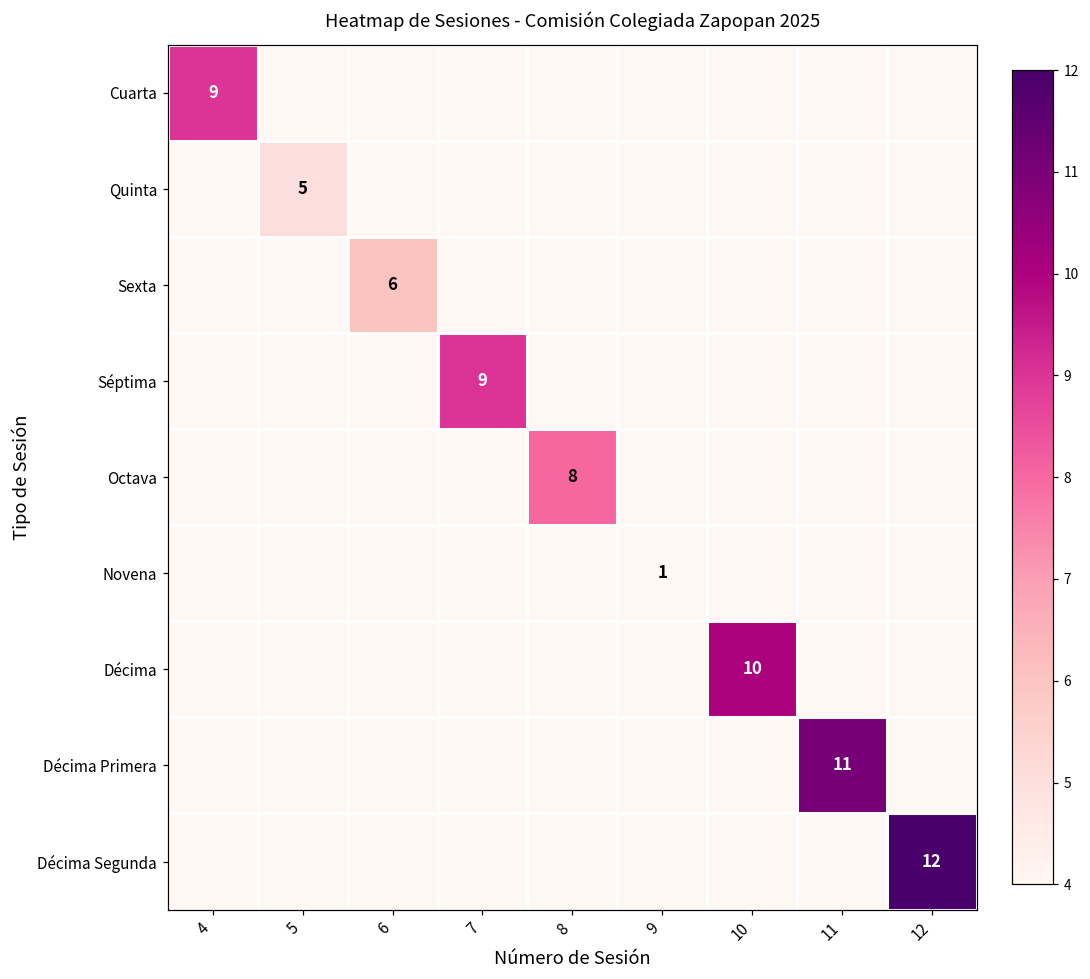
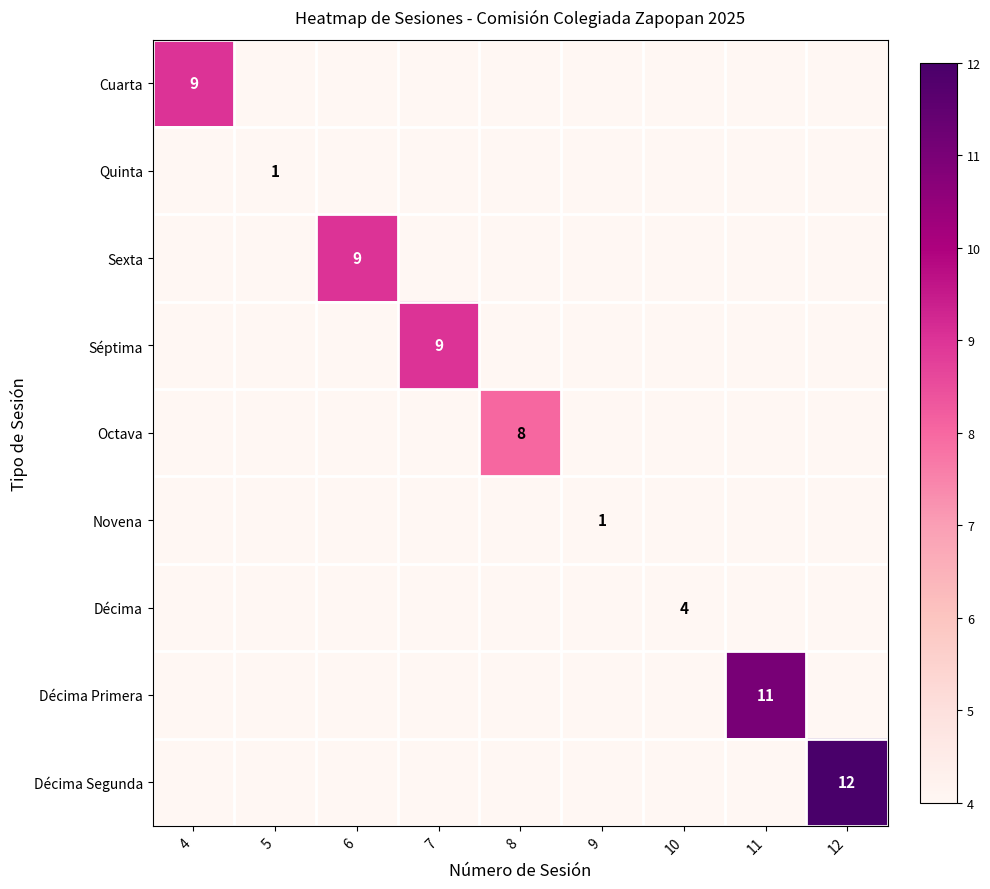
  {
    "Cuarta": {
      "4": 9
    },
    "Quinta": {
-     "5": 5
+     "5": 1
    },
    "Sexta": {
-     "6": 6
+     "6": 9
    },
    "Séptima": {
      "7": 9
    },
    "Octava": {
      "8": 8
    },
    "Novena": {
      "9": 1
    },
    "Décima": {
-     "10": 10
+     "10": 4
    },
    "Décima Primera": {
      "11": 11
    },
    "Décima Segunda": {
      "12": 12
    }
  }
